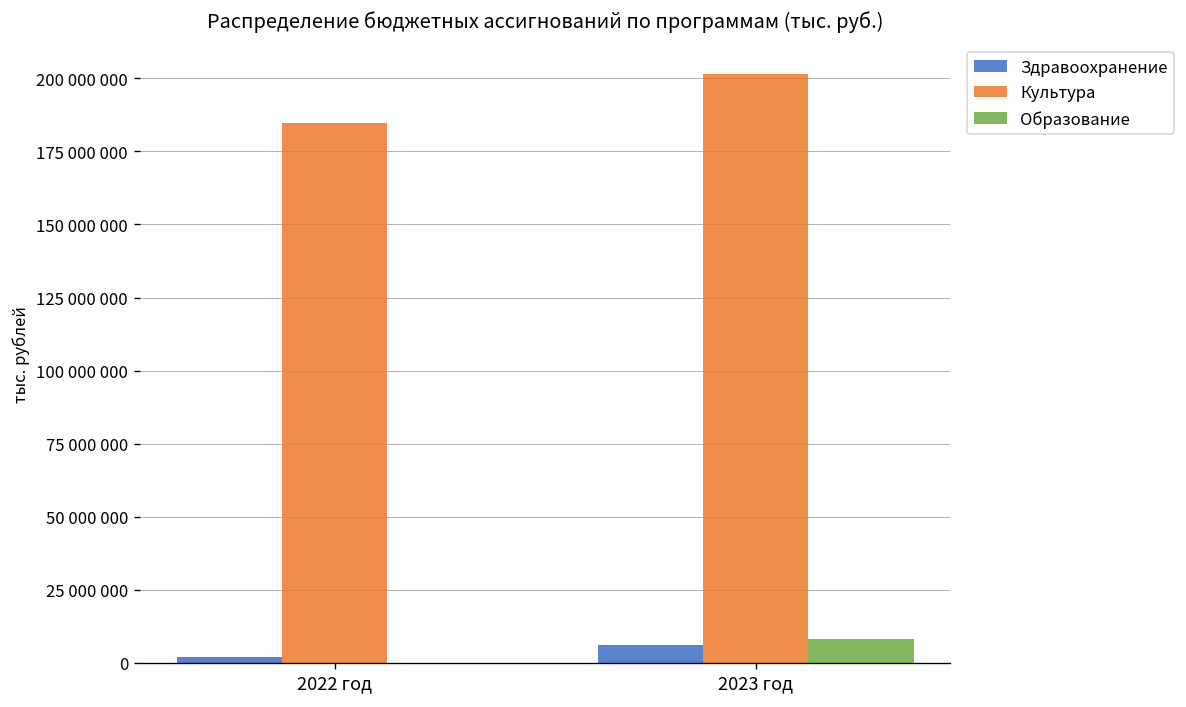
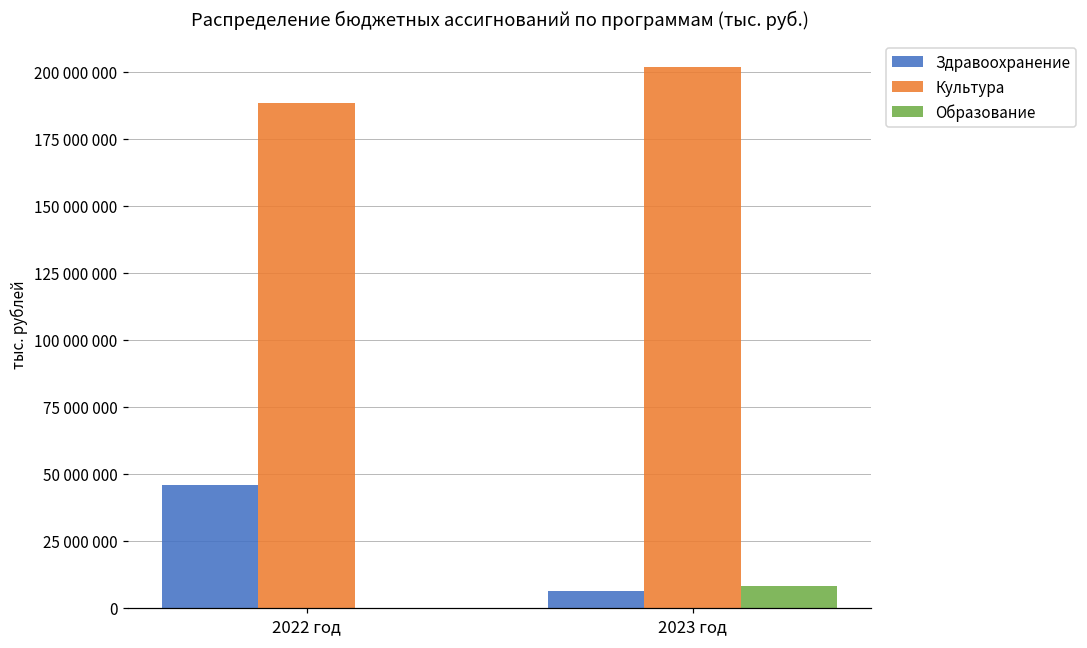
  {
    "Здравоохранение": {
-     "2022 год": 2000000,
+     "2022 год": 46000000,
      "2023 год": 6000000
    },
    "Культура": {
-     "2022 год": 185000000,
+     "2022 год": 188000000,
      "2023 год": 202000000
    },
    "Образование": {
      "2022 год": 0,
      "2023 год": 8000000
    }
  }
